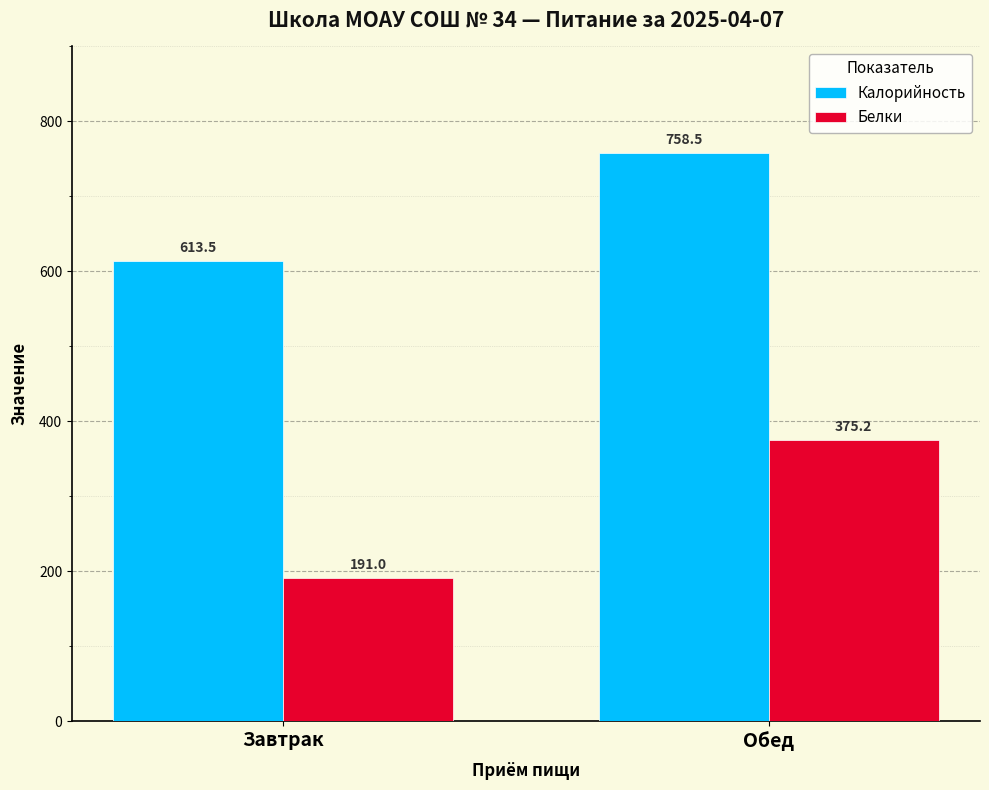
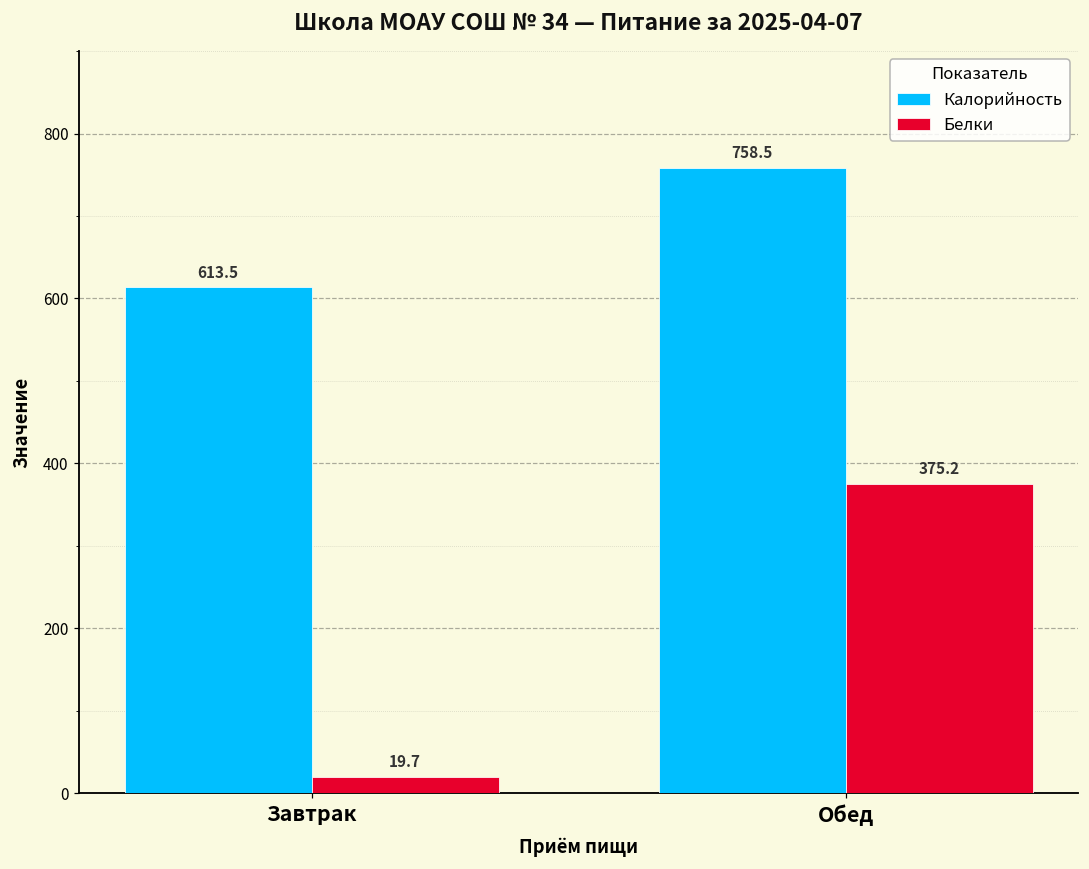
  {
    "Калорийность": {
      "Завтрак": 613.5,
      "Обед": 758.5
    },
    "Белки": {
-     "Завтрак": 191.0,
+     "Завтрак": 19.7,
      "Обед": 375.2
    }
  }
